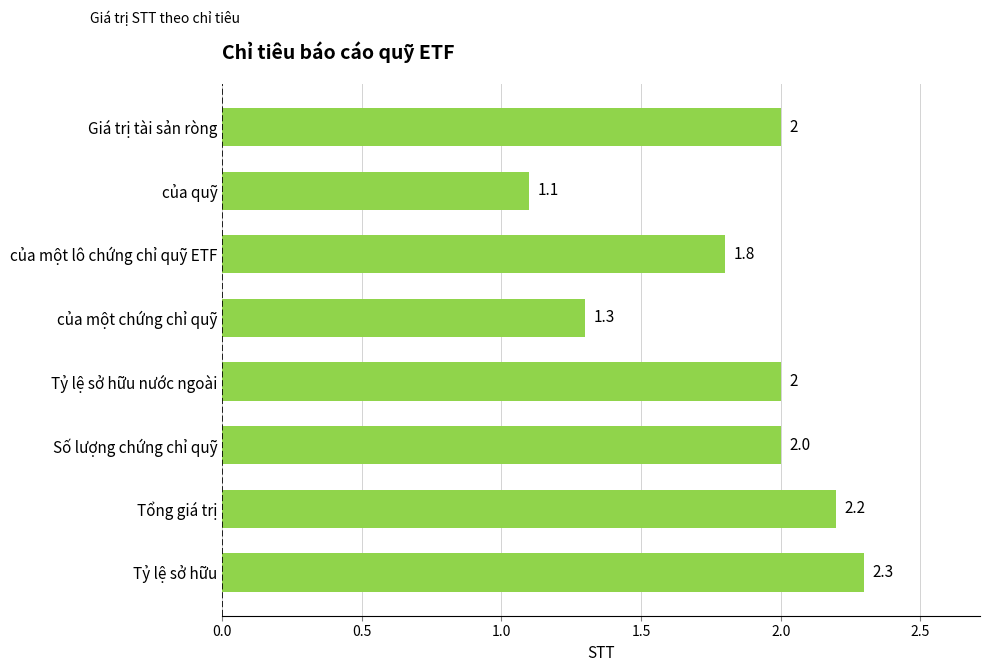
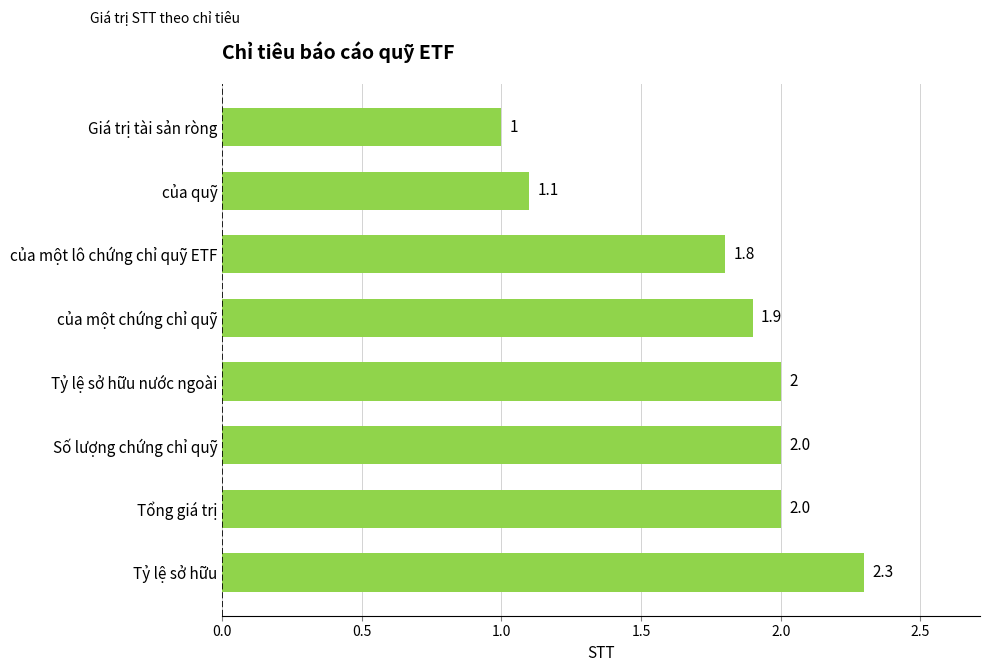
  {
-   "Giá trị tài sản ròng": 2,
+   "Giá trị tài sản ròng": 1,
    "của quỹ": 1.1,
    "của một lô chứng chỉ quỹ ETF": 1.8,
-   "của một chứng chỉ quỹ": 1.3,
+   "của một chứng chỉ quỹ": 1.9,
    "Tỷ lệ sở hữu nước ngoài": 2,
    "Số lượng chứng chỉ quỹ": 2.0,
-   "Tổng giá trị": 2.2,
+   "Tổng giá trị": 2.0,
    "Tỷ lệ sở hữu": 2.3
  }
